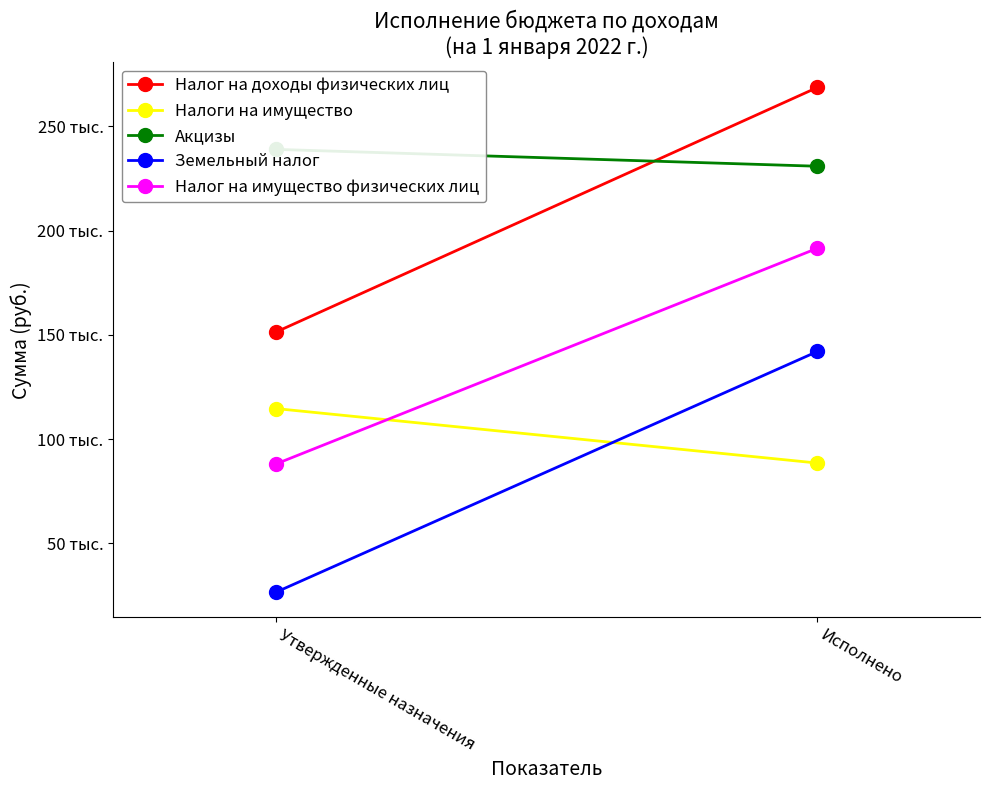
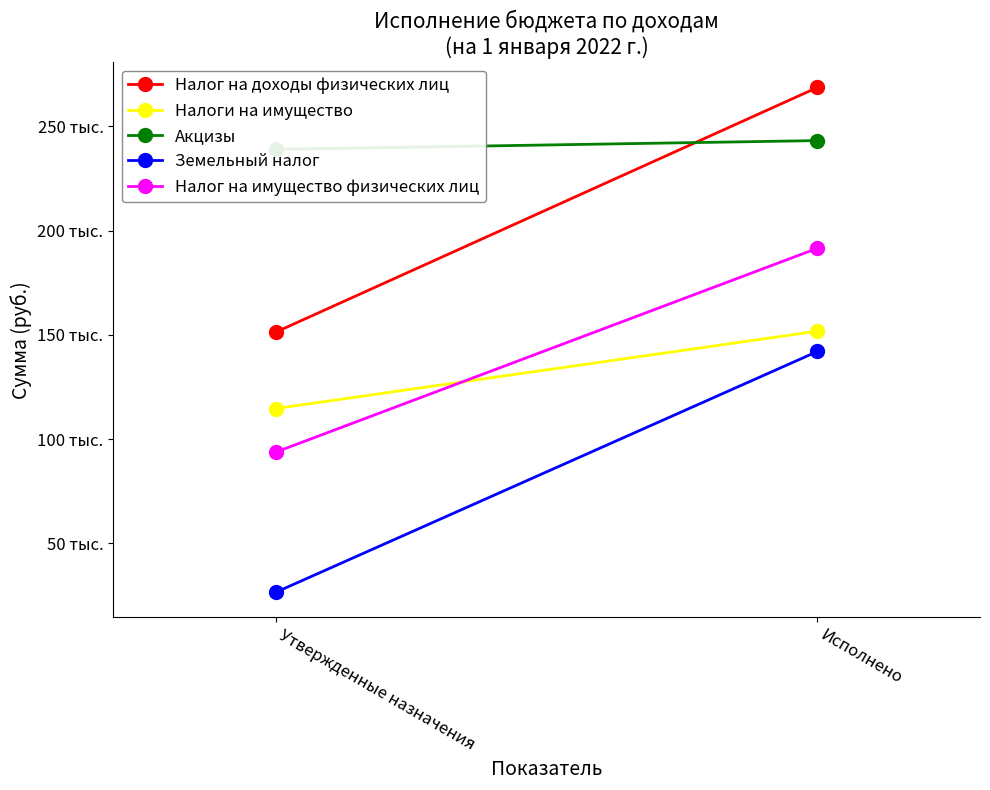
  {
    "Налог на доходы физических лиц": {
      "Утвержденные назначения": "151 тыс.",
      "Исполнено": "269 тыс."
    },
    "Налоги на имущество": {
      "Утвержденные назначения": "115 тыс.",
-     "Исполнено": "89 тыс."
+     "Исполнено": "152 тыс."
    },
    "Акцизы": {
-     "Исполнено": "231 тыс."
+     "Исполнено": "243 тыс."
    },
    "Земельный налог": {
      "Утвержденные назначения": "27 тыс.",
      "Исполнено": "142 тыс."
    },
    "Налог на имущество физических лиц": {
-     "Утвержденные назначения": "88 тыс.",
+     "Утвержденные назначения": "94 тыс.",
      "Исполнено": "192 тыс."
    }
  }
